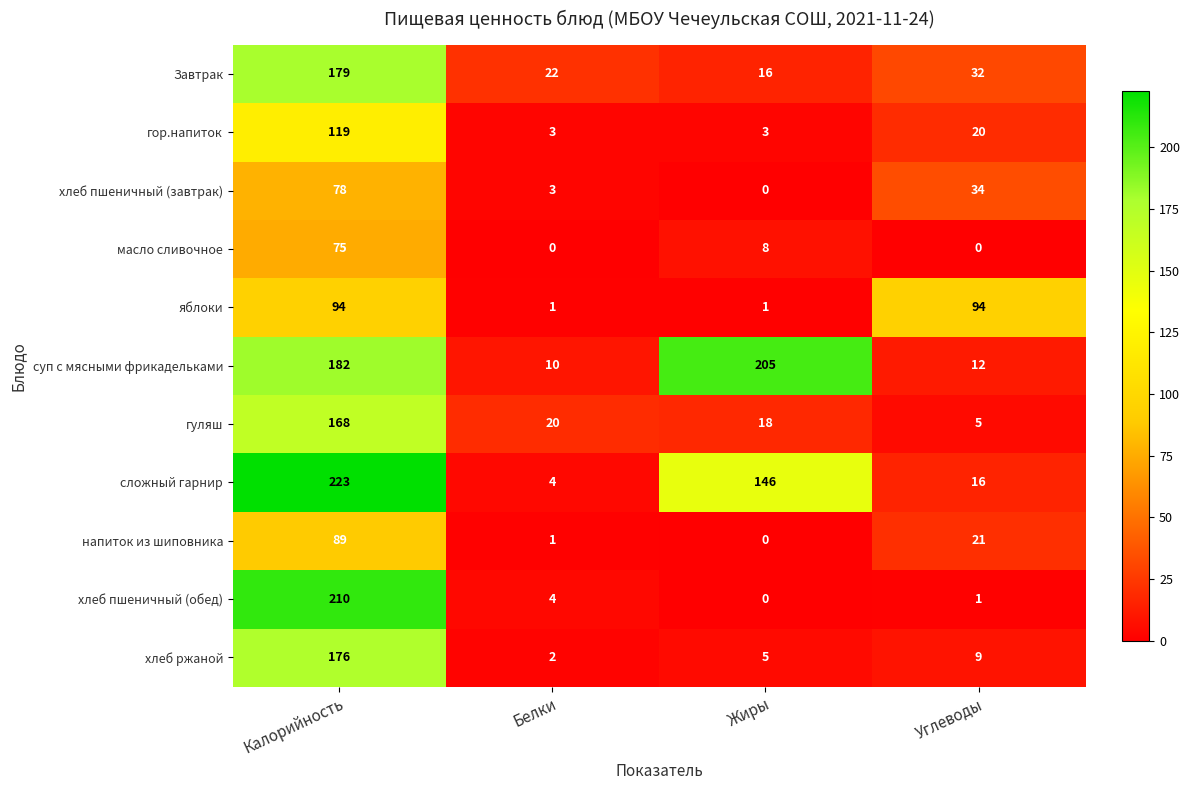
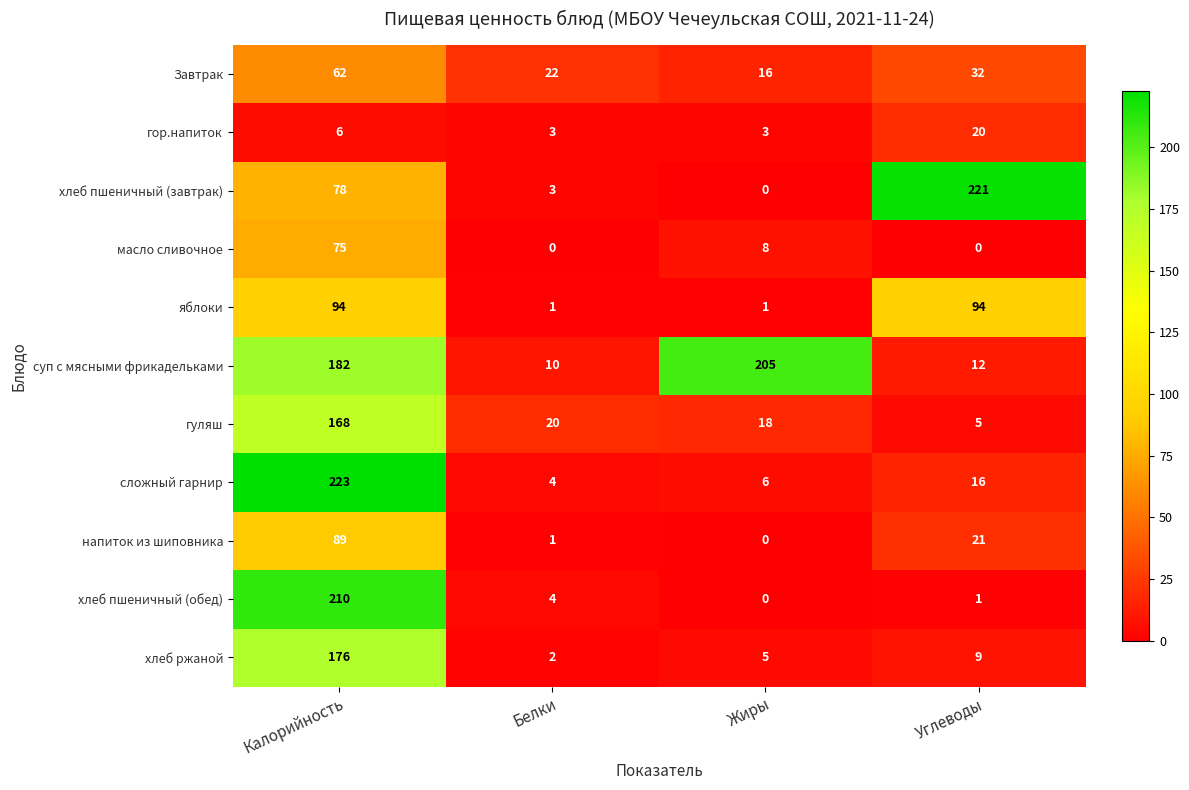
  {
    "Завтрак": {
-     "Калорийность": 179,
+     "Калорийность": 62,
      "Белки": 22,
      "Жиры": 16,
      "Углеводы": 32
    },
    "гор.напиток": {
-     "Калорийность": 119,
+     "Калорийность": 6,
      "Белки": 3,
      "Жиры": 3,
      "Углеводы": 20
    },
    "хлеб пшеничный (завтрак)": {
      "Калорийность": 78,
      "Белки": 3,
      "Жиры": 0,
-     "Углеводы": 34
+     "Углеводы": 221
    },
    "масло сливочное": {
      "Калорийность": 75,
      "Белки": 0,
      "Жиры": 8,
      "Углеводы": 0
    },
    "яблоки": {
      "Калорийность": 94,
      "Белки": 1,
      "Жиры": 1,
      "Углеводы": 94
    },
    "суп с мясными фрикадельками": {
      "Калорийность": 182,
      "Белки": 10,
      "Жиры": 205,
      "Углеводы": 12
    },
    "гуляш": {
      "Калорийность": 168,
      "Белки": 20,
      "Жиры": 18,
      "Углеводы": 5
    },
    "сложный гарнир": {
      "Калорийность": 223,
      "Белки": 4,
-     "Жиры": 146,
+     "Жиры": 6,
      "Углеводы": 16
    },
    "напиток из шиповника": {
      "Калорийность": 89,
      "Белки": 1,
      "Жиры": 0,
      "Углеводы": 21
    },
    "хлеб пшеничный (обед)": {
      "Калорийность": 210,
      "Белки": 4,
      "Жиры": 0,
      "Углеводы": 1
    },
    "хлеб ржаной": {
      "Калорийность": 176,
      "Белки": 2,
      "Жиры": 5,
      "Углеводы": 9
    }
  }
